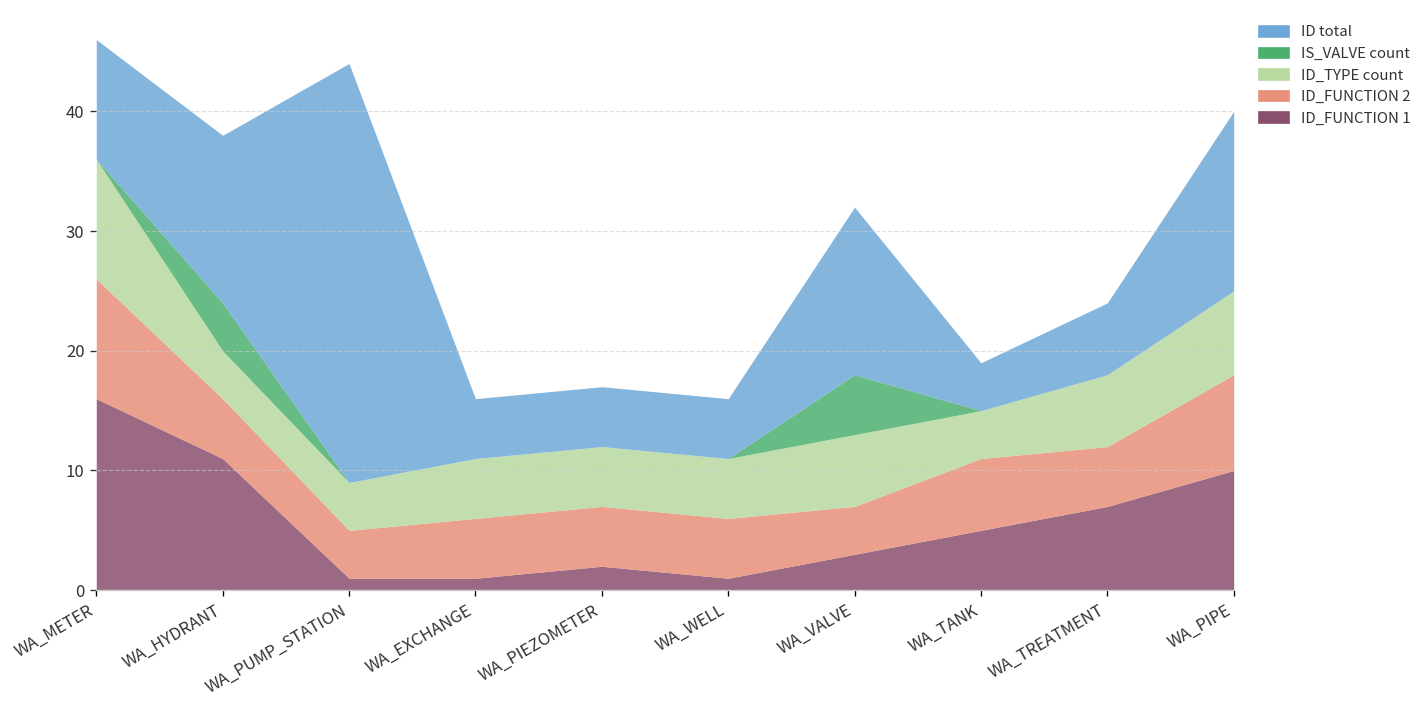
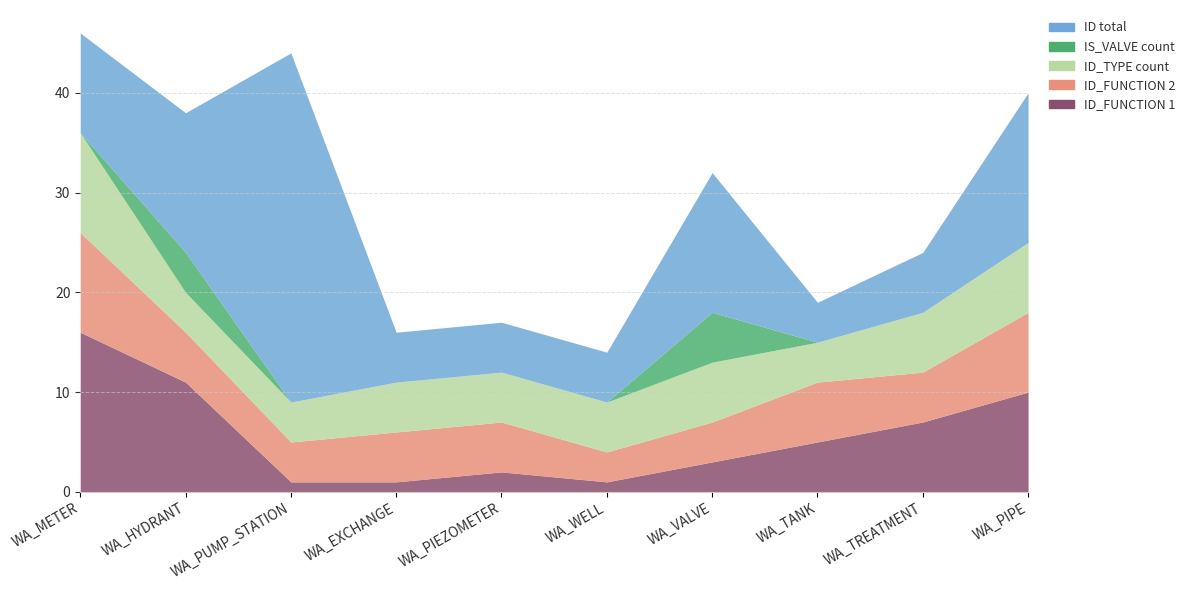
  {
    "ID_FUNCTION 1": {
      "WA_METER": 16,
      "WA_HYDRANT": 11,
      "WA_PUMP_STATION": 1,
      "WA_EXCHANGE": 1,
      "WA_PIEZOMETER": 2,
      "WA_WELL": 1,
      "WA_VALVE": 3,
      "WA_TANK": 5,
      "WA_TREATMENT": 7,
      "WA_PIPE": 10
    },
    "ID_FUNCTION 2": {
      "WA_METER": 10,
      "WA_HYDRANT": 5,
      "WA_PUMP_STATION": 4,
      "WA_EXCHANGE": 5,
      "WA_PIEZOMETER": 5,
-     "WA_WELL": 5,
+     "WA_WELL": 3,
      "WA_VALVE": 4,
      "WA_TANK": 6,
      "WA_TREATMENT": 5,
      "WA_PIPE": 8
    },
    "ID_TYPE count": {
      "WA_HYDRANT": 4,
      "WA_VALVE": 6
    },
    "IS_VALVE count": {
      "WA_HYDRANT": 4,
      "WA_VALVE": 5
    },
    "ID total": {
      "WA_METER": 10,
      "WA_HYDRANT": 14,
      "WA_PUMP_STATION": 35,
      "WA_EXCHANGE": 5,
      "WA_PIEZOMETER": 5,
      "WA_WELL": 5,
      "WA_VALVE": 14,
      "WA_TANK": 4,
      "WA_TREATMENT": 6,
      "WA_PIPE": 15
    }
  }
